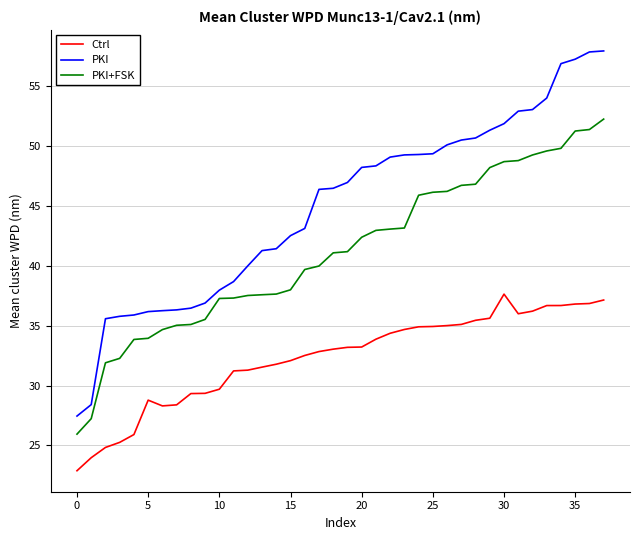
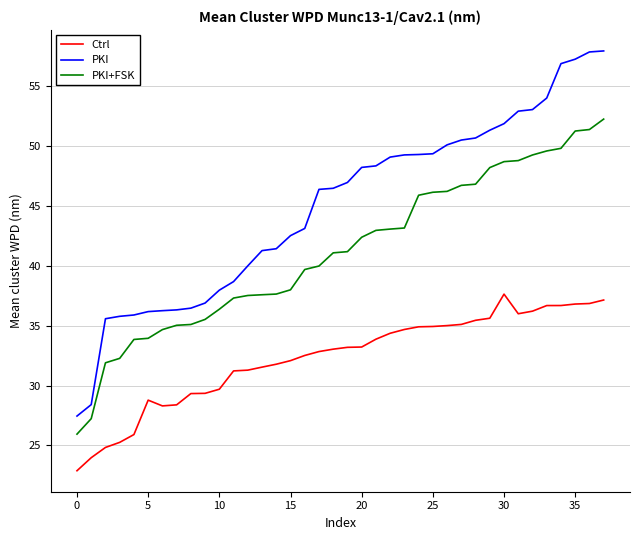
  {
    "Ctrl": {
      "0": 22.9,
      "5": 28.8,
      "10": 29.7,
      "15": 32.1,
      "20": 33.2,
      "25": 34.9,
      "30": 37.6,
      "35": 36.8
    },
    "PKI": {
      "0": 27.5,
      "5": 36.2,
      "10": 38.0,
      "15": 42.5,
      "20": 48.2,
      "25": 49.4,
      "30": 51.9,
      "35": 57.3
    },
    "PKI+FSK": {
      "0": 25.9,
      "5": 33.9,
-     "10": 37.3,
+     "10": 36.4,
      "15": 38.0,
      "20": 42.4,
      "25": 46.2,
      "30": 48.7,
      "35": 51.3
    }
  }
